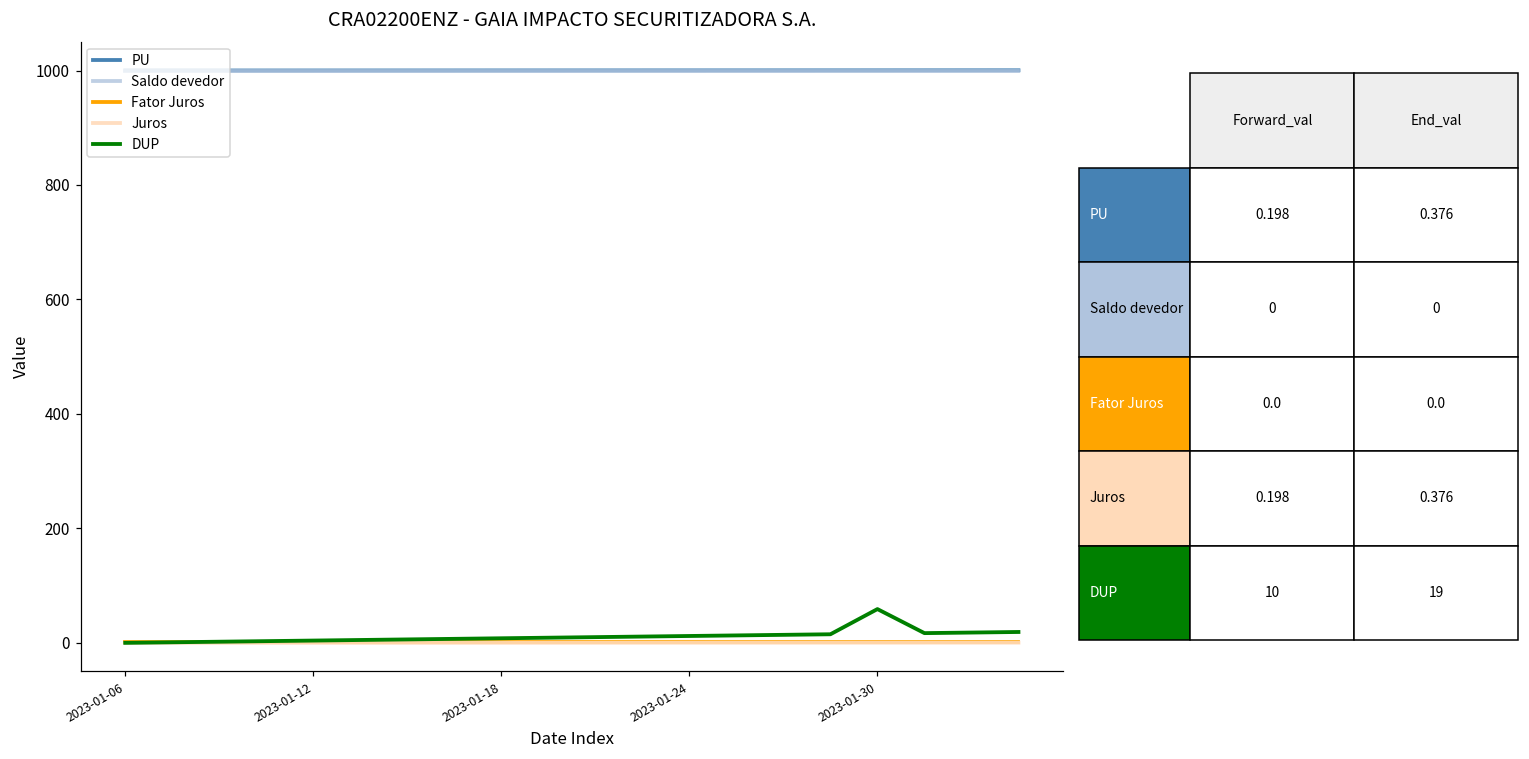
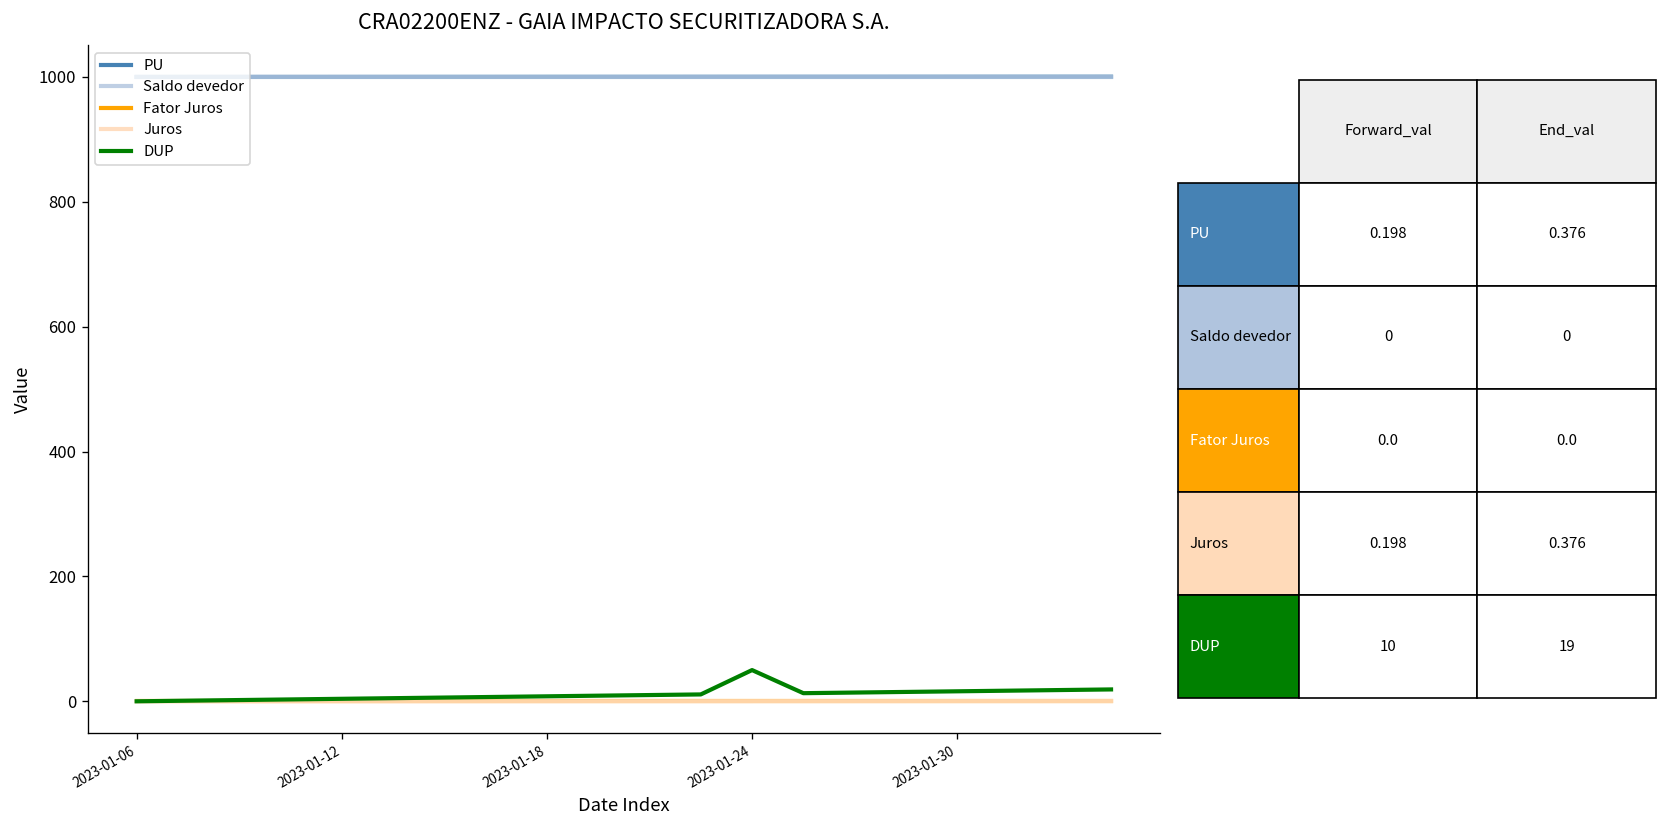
  {
    "Saldo devedor": {
      "2023-01-12": 1000,
      "2023-01-18": 1000,
      "2023-01-24": 1000,
      "2023-01-30": 1000
    },
    "Juros": {
      "2023-01-18": 0,
      "2023-01-24": 0,
      "2023-01-30": 0
    },
    "DUP": {
      "2023-01-18": 10,
-     "2023-01-24": 10,
-     "2023-01-30": 60
+     "2023-01-24": 50,
+     "2023-01-30": 20
    }
  }
